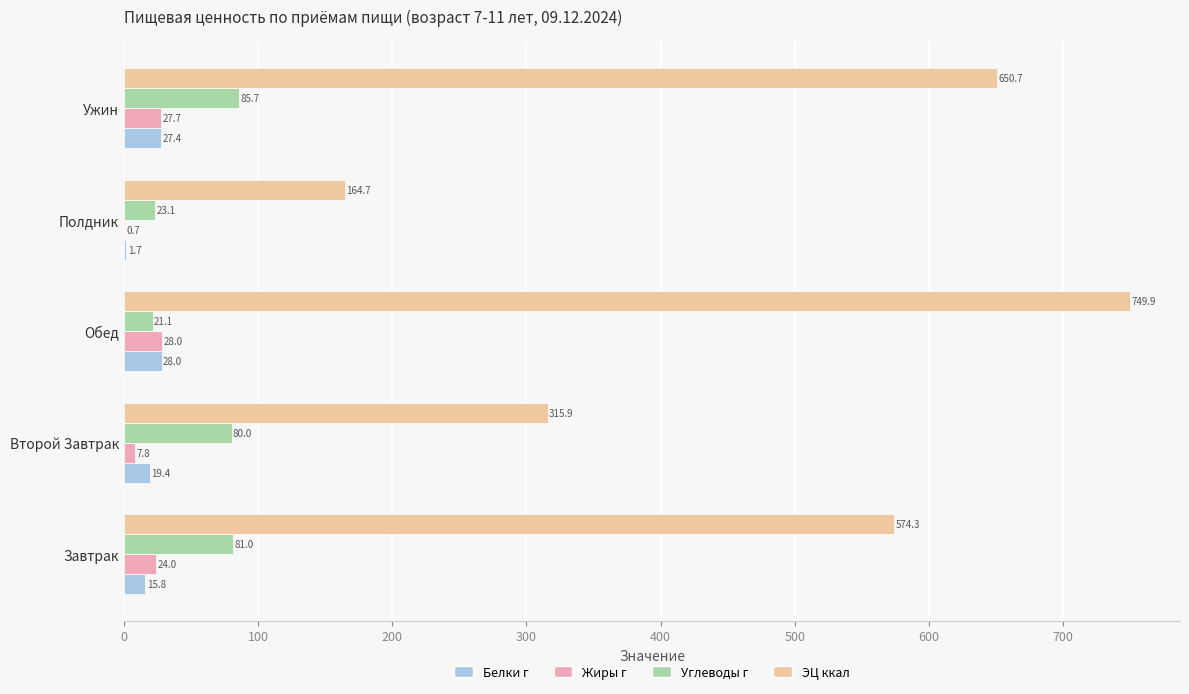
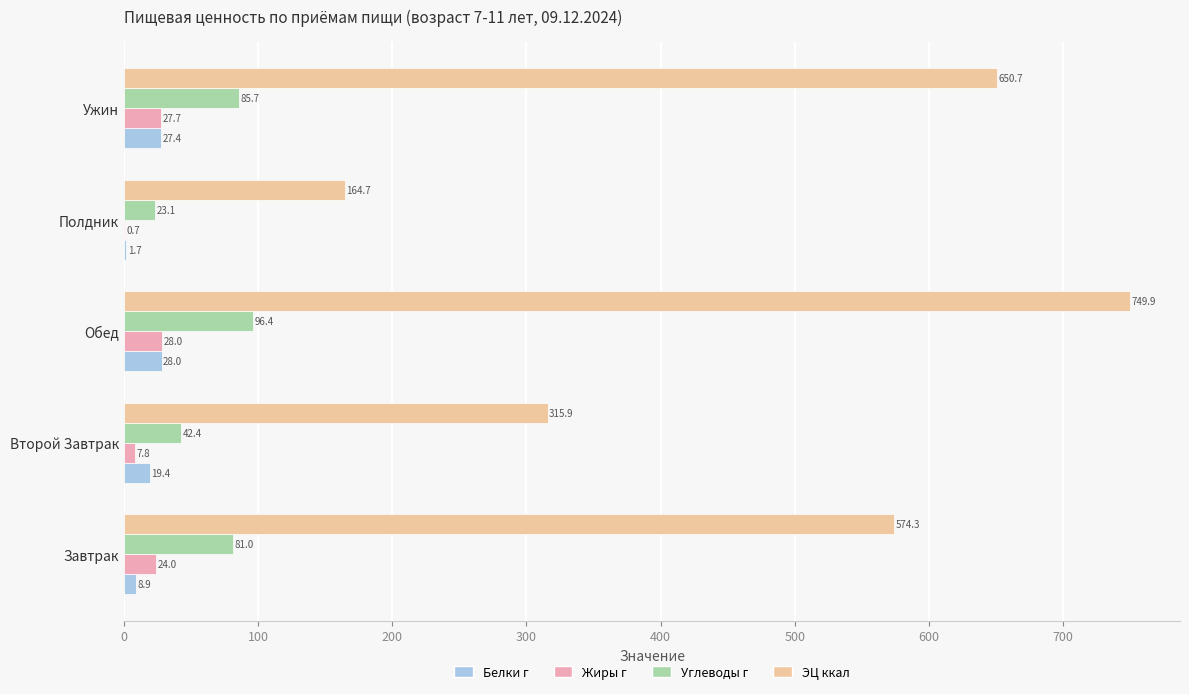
  {
    "Белки г": {
      "Ужин": 27.4,
      "Полдник": 1.7,
      "Обед": 28.0,
      "Второй Завтрак": 19.4,
-     "Завтрак": 15.8
+     "Завтрак": 8.9
    },
    "Углеводы г": {
      "Ужин": 85.7,
      "Полдник": 23.1,
-     "Обед": 21.1,
-     "Второй Завтрак": 80.0,
+     "Обед": 96.4,
+     "Второй Завтрак": 42.4,
      "Завтрак": 81.0
    }
  }
